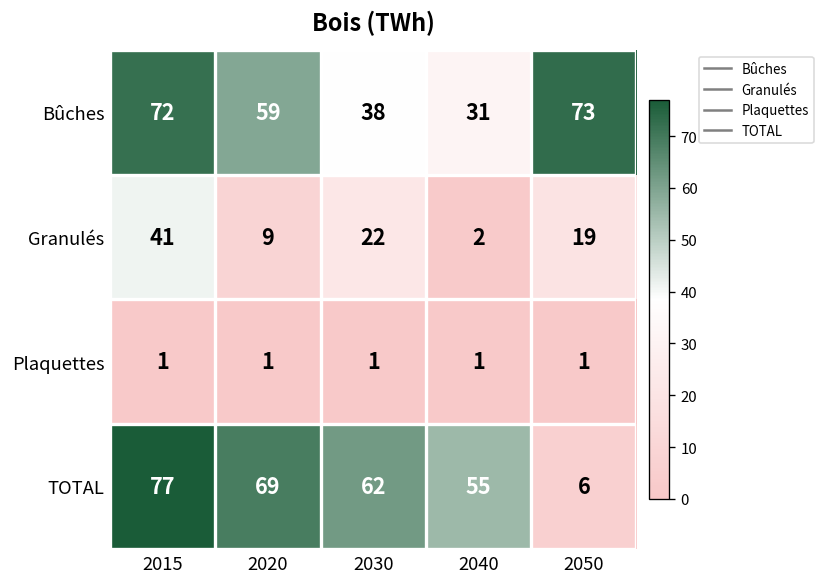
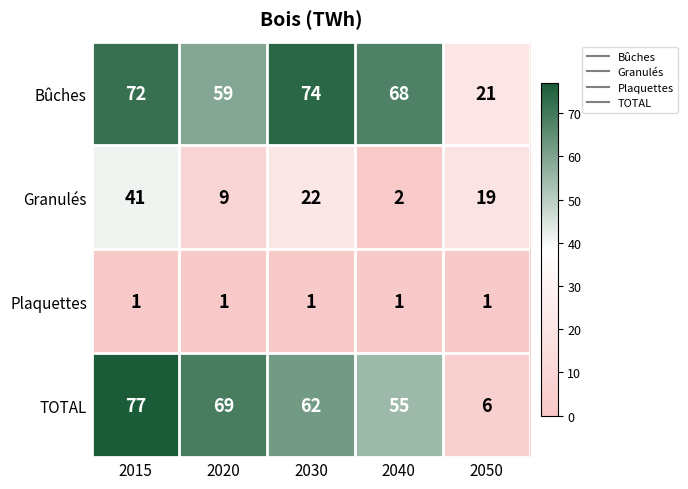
  {
    "Bûches": {
      "2015": 72,
      "2020": 59,
-     "2030": 38,
-     "2040": 31,
-     "2050": 73
+     "2030": 74,
+     "2040": 68,
+     "2050": 21
    },
    "Granulés": {
      "2015": 41,
      "2020": 9,
      "2030": 22,
      "2040": 2,
      "2050": 19
    },
    "Plaquettes": {
      "2015": 1,
      "2020": 1,
      "2030": 1,
      "2040": 1,
      "2050": 1
    },
    "TOTAL": {
      "2015": 77,
      "2020": 69,
      "2030": 62,
      "2040": 55,
      "2050": 6
    }
  }
